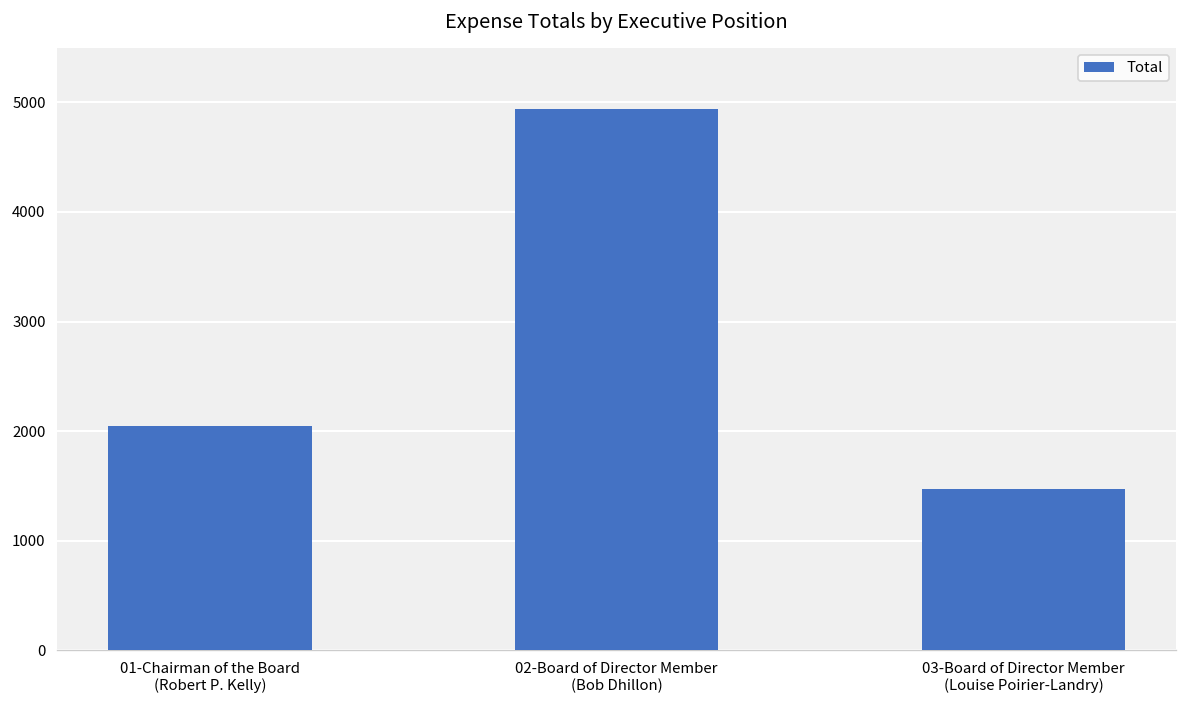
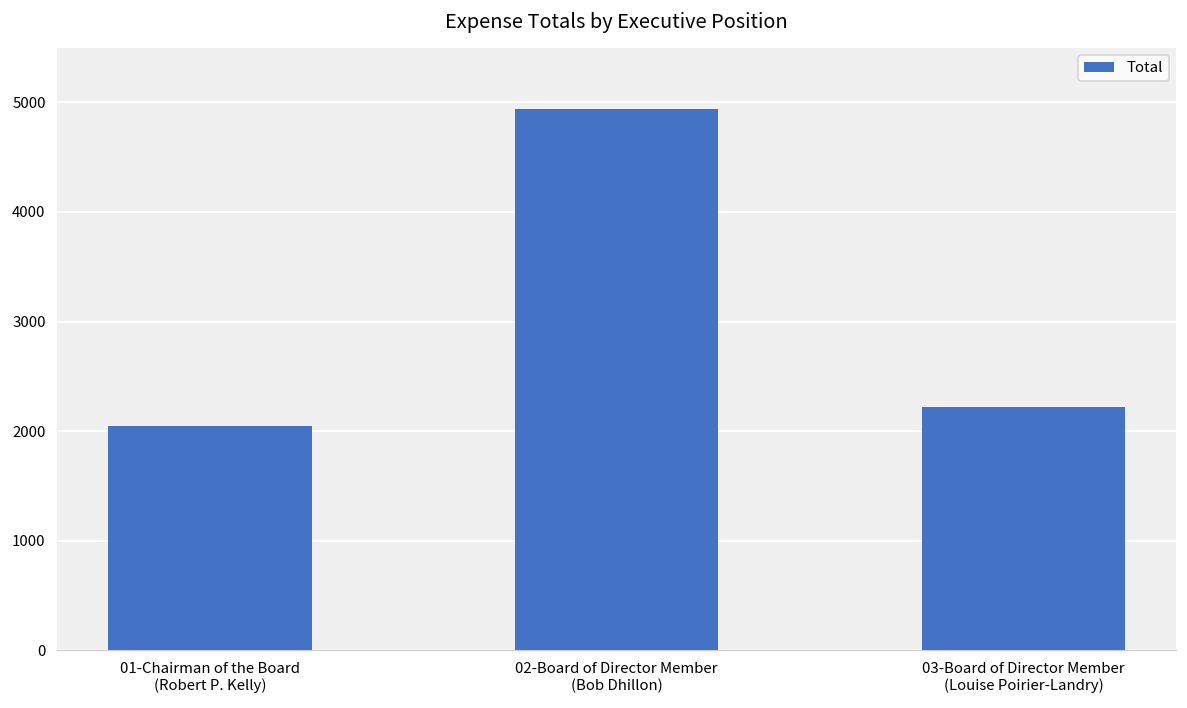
  {
    "01-Chairman of the Board (Robert P. Kelly)": 2000,
    "02-Board of Director Member (Bob Dhillon)": 4900,
-   "03-Board of Director Member (Louise Poirier-Landry)": 1500
+   "03-Board of Director Member (Louise Poirier-Landry)": 2200
  }
